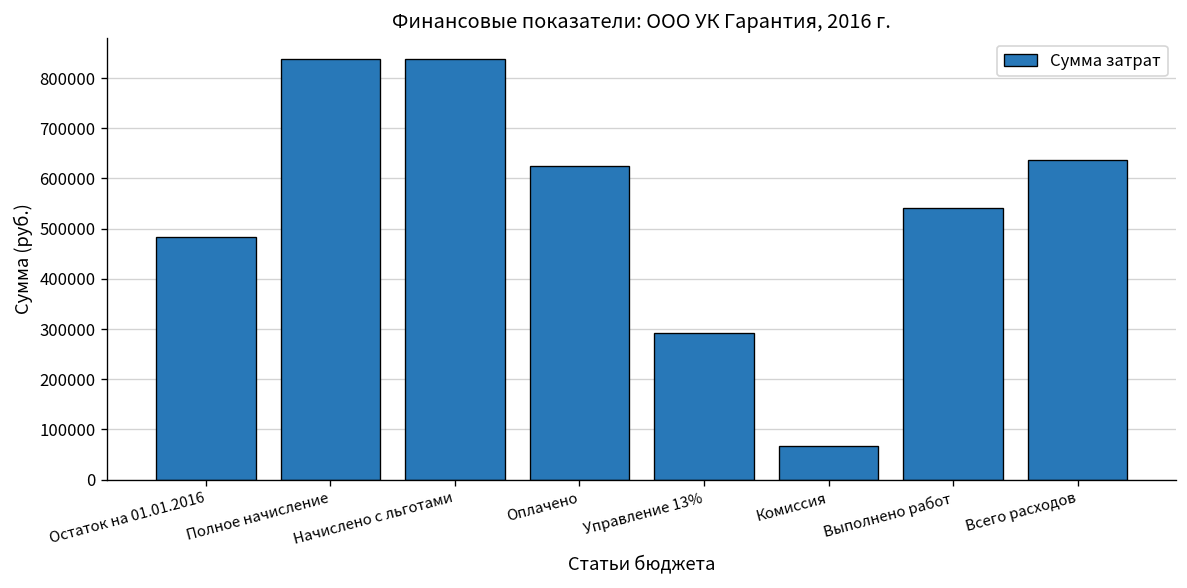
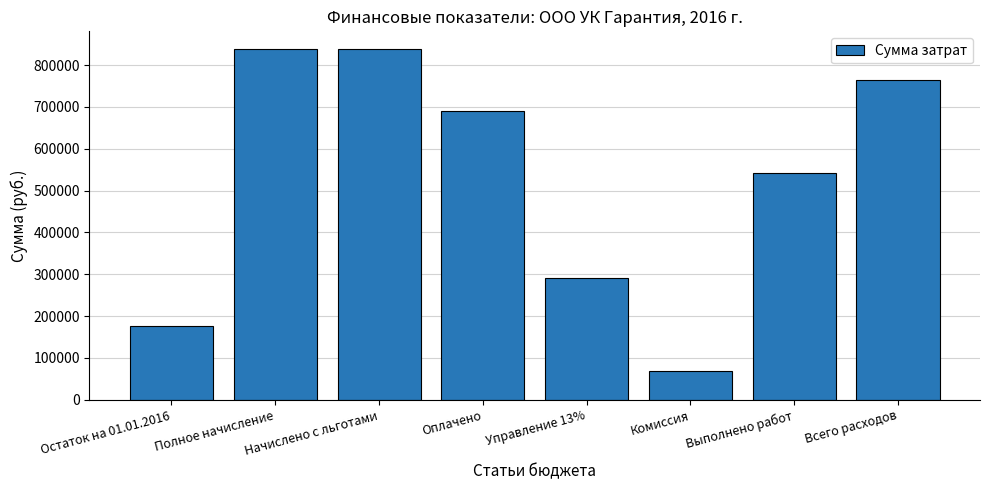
  {
-   "Остаток на 01.01.2016": 480000,
+   "Остаток на 01.01.2016": 180000,
    "Полное начисление": 840000,
    "Начислено с льготами": 840000,
-   "Оплачено": 630000,
+   "Оплачено": 690000,
    "Управление 13%": 290000,
    "Комиссия": 70000,
    "Выполнено работ": 540000,
-   "Всего расходов": 640000
+   "Всего расходов": 770000
  }
